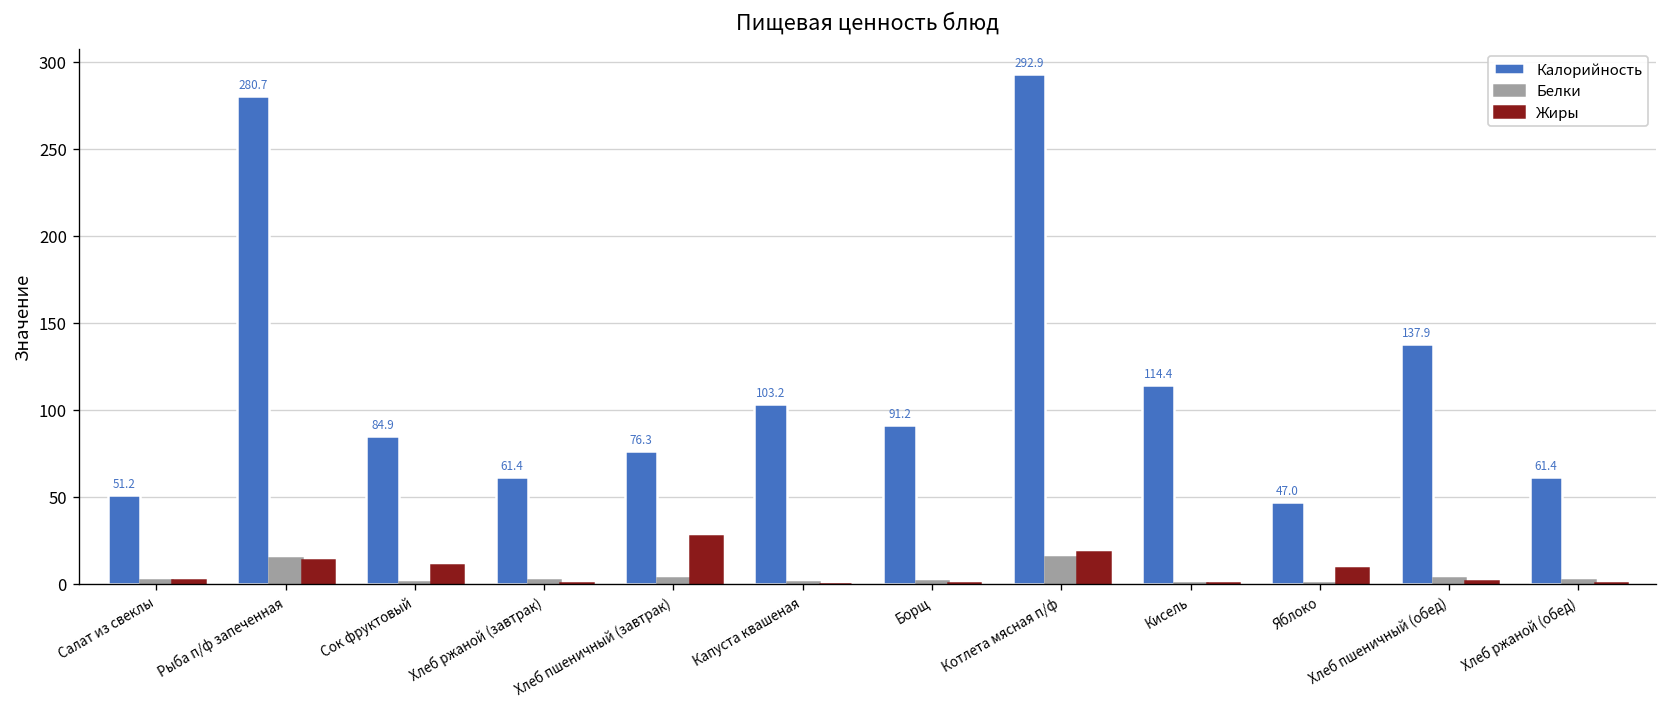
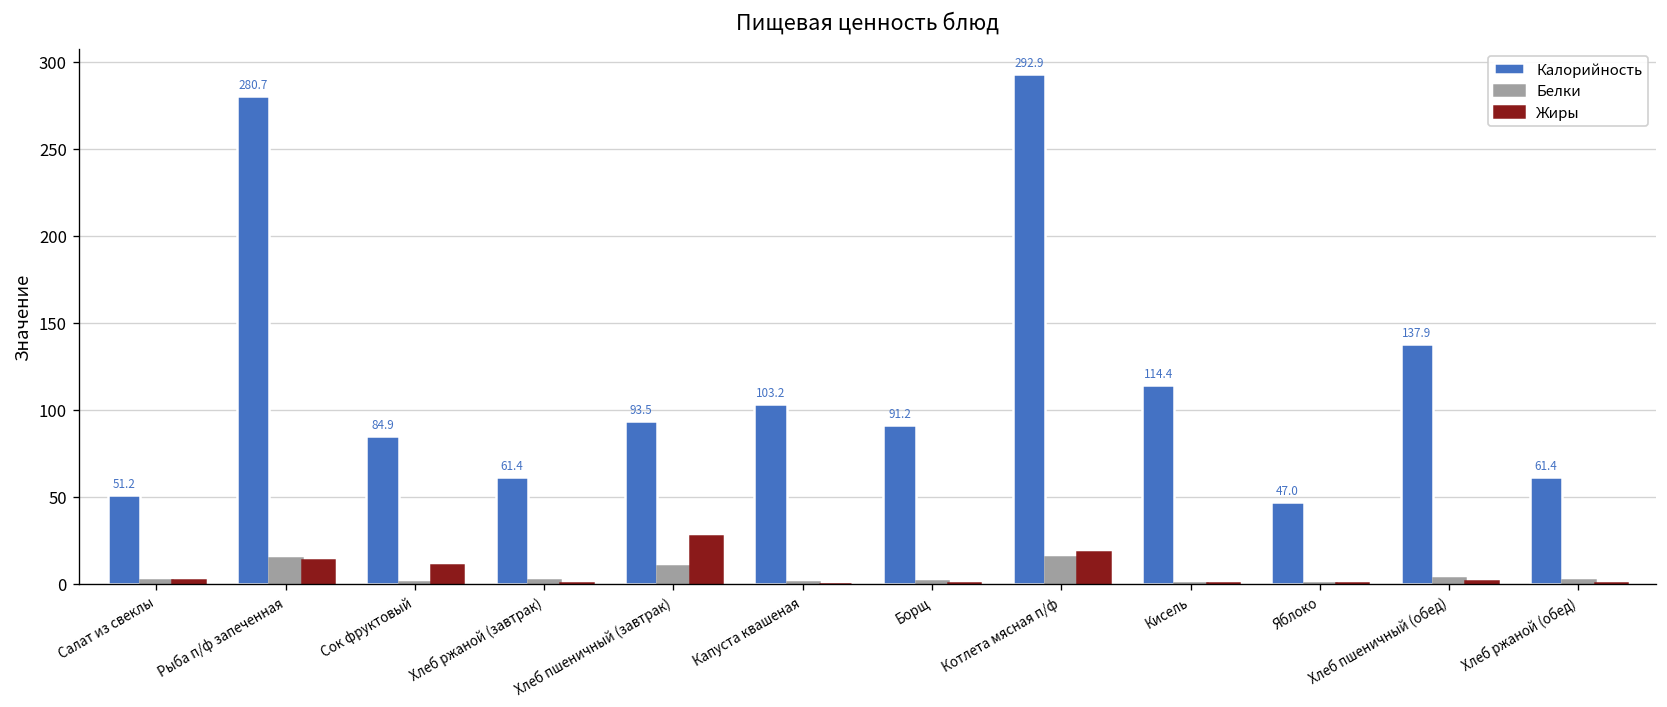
  {
    "Калорийность": {
      "Салат из свеклы": 51.2,
      "Рыба п/ф запеченная": 280.7,
      "Сок фруктовый": 84.9,
      "Хлеб ржаной (завтрак)": 61.4,
-     "Хлеб пшеничный (завтрак)": 76.3,
+     "Хлеб пшеничный (завтрак)": 93.5,
      "Капуста квашеная": 103.2,
      "Борщ": 91.2,
      "Котлета мясная п/ф": 292.9,
      "Кисель": 114.4,
      "Яблоко": 47.0,
      "Хлеб пшеничный (обед)": 137.9,
      "Хлеб ржаной (обед)": 61.4
    },
    "Белки": {
      "Салат из свеклы": 2,
      "Рыба п/ф запеченная": 15,
      "Хлеб ржаной (завтрак)": 2,
-     "Хлеб пшеничный (завтрак)": 3,
+     "Хлеб пшеничный (завтрак)": 10,
      "Котлета мясная п/ф": 16,
      "Хлеб пшеничный (обед)": 3,
      "Хлеб ржаной (обед)": 2
    },
    "Жиры": {
      "Салат из свеклы": 2,
      "Рыба п/ф запеченная": 14,
      "Сок фруктовый": 11,
      "Хлеб пшеничный (завтрак)": 28,
      "Капуста квашеная": 0,
      "Котлета мясная п/ф": 18,
-     "Яблоко": 9
+     "Яблоко": 0
    }
  }
